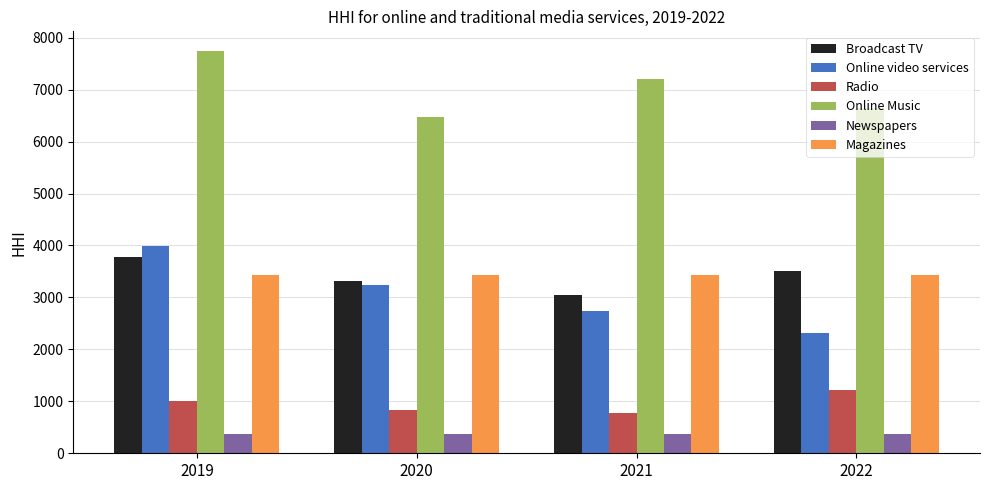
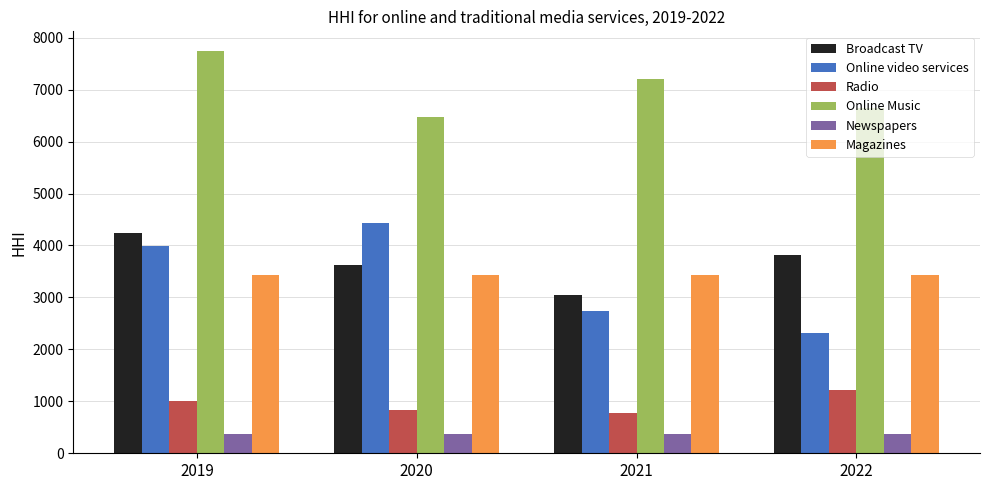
  {
    "Broadcast TV": {
-     "2019": 3800,
-     "2020": 3300,
+     "2019": 4200,
+     "2020": 3600,
      "2021": 3000,
-     "2022": 3500
+     "2022": 3800
    },
    "Online video services": {
      "2019": 4000,
-     "2020": 3200,
+     "2020": 4400,
      "2021": 2700,
      "2022": 2300
    },
    "Radio": {
      "2019": 1000,
      "2020": 800,
      "2021": 800,
      "2022": 1200
    },
    "Online Music": {
      "2019": 7700,
      "2020": 6500,
      "2021": 7200
    },
    "Newspapers": {
      "2019": 400,
      "2020": 400,
      "2021": 400,
      "2022": 400
    },
    "Magazines": {
      "2019": 3400,
      "2020": 3400,
      "2021": 3400,
      "2022": 3400
    }
  }
